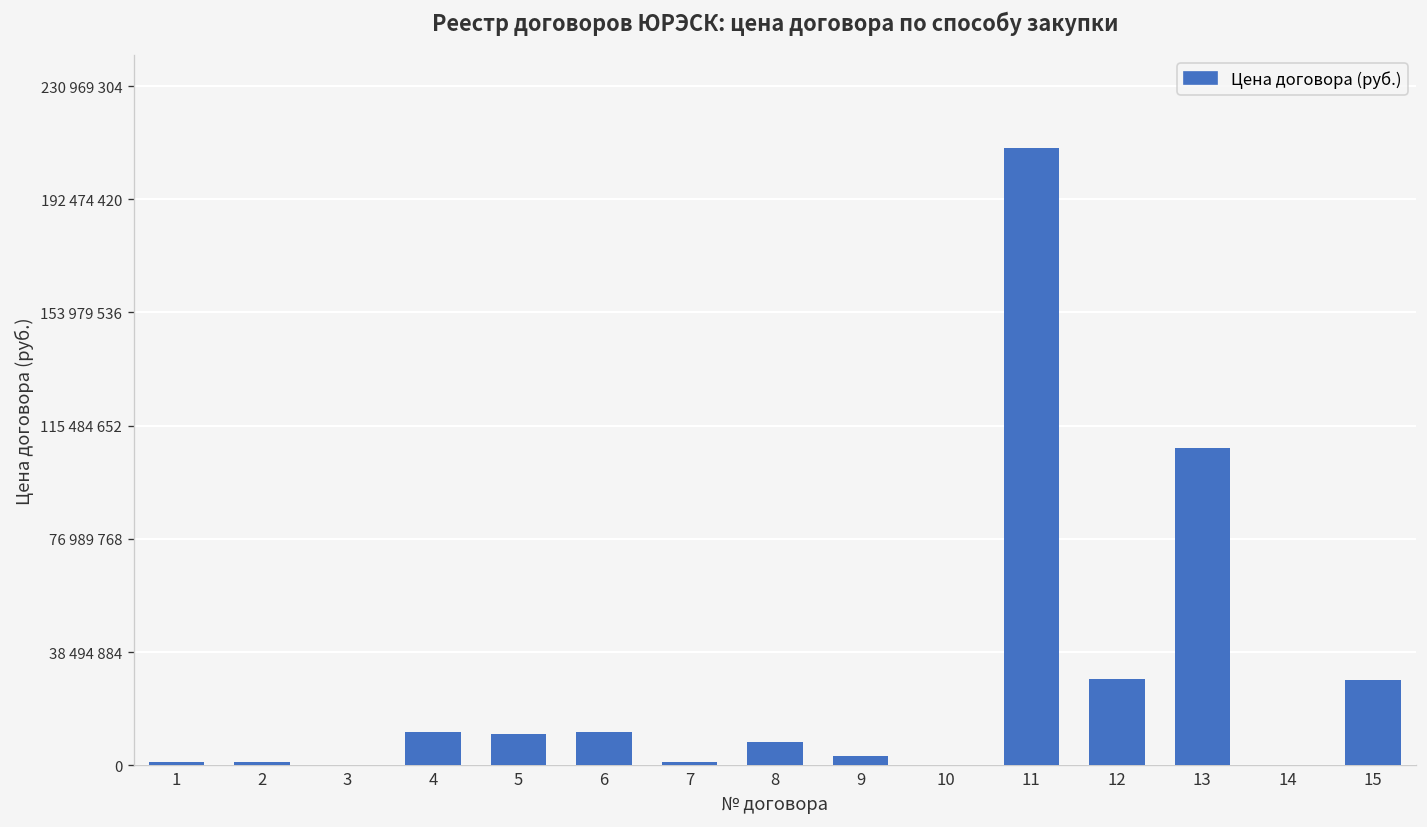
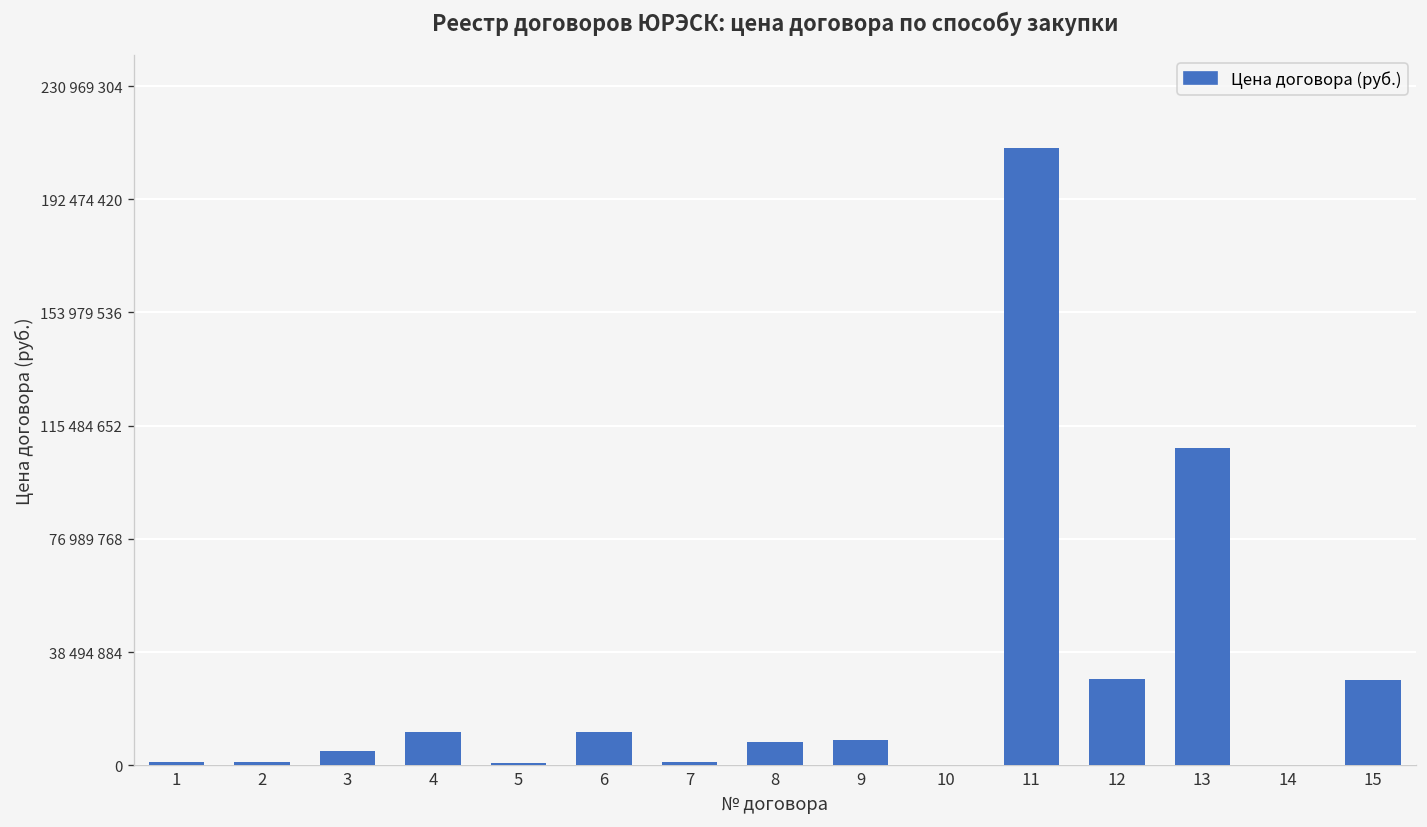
  {
    "1": 1000000,
    "2": 1000000,
-   "3": 0,
+   "3": 5000000,
    "4": 11000000,
-   "5": 11000000,
+   "5": 1000000,
    "6": 11000000,
    "8": 8000000,
-   "9": 3000000,
+   "9": 9000000,
    "11": 210000000,
    "12": 29000000,
    "13": 108000000,
    "15": 29000000
  }
